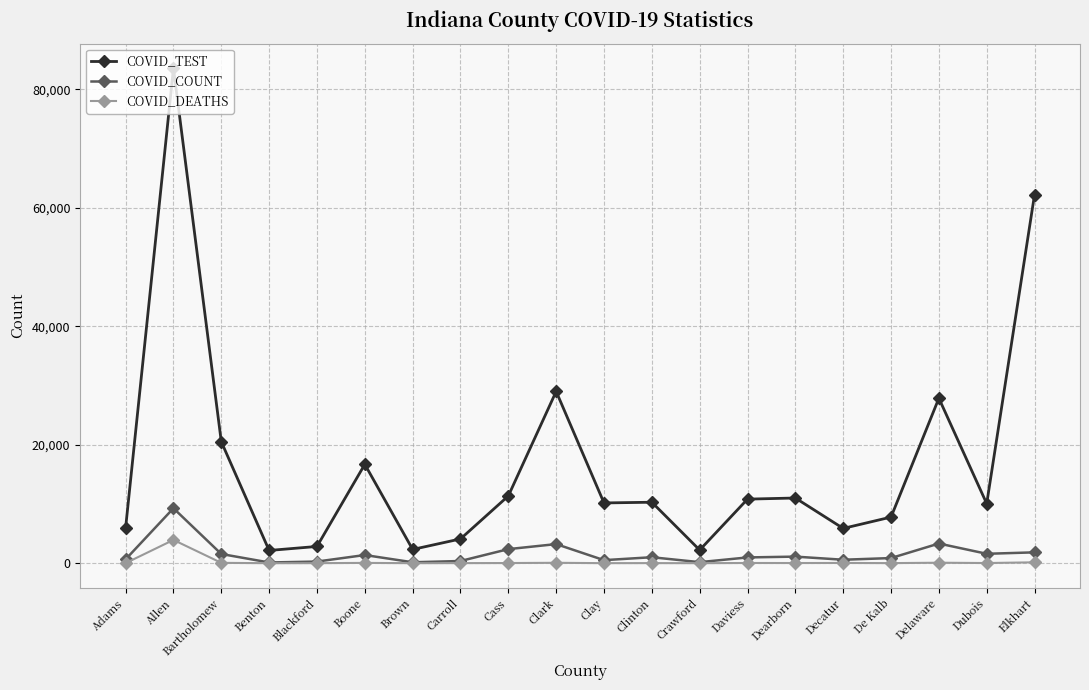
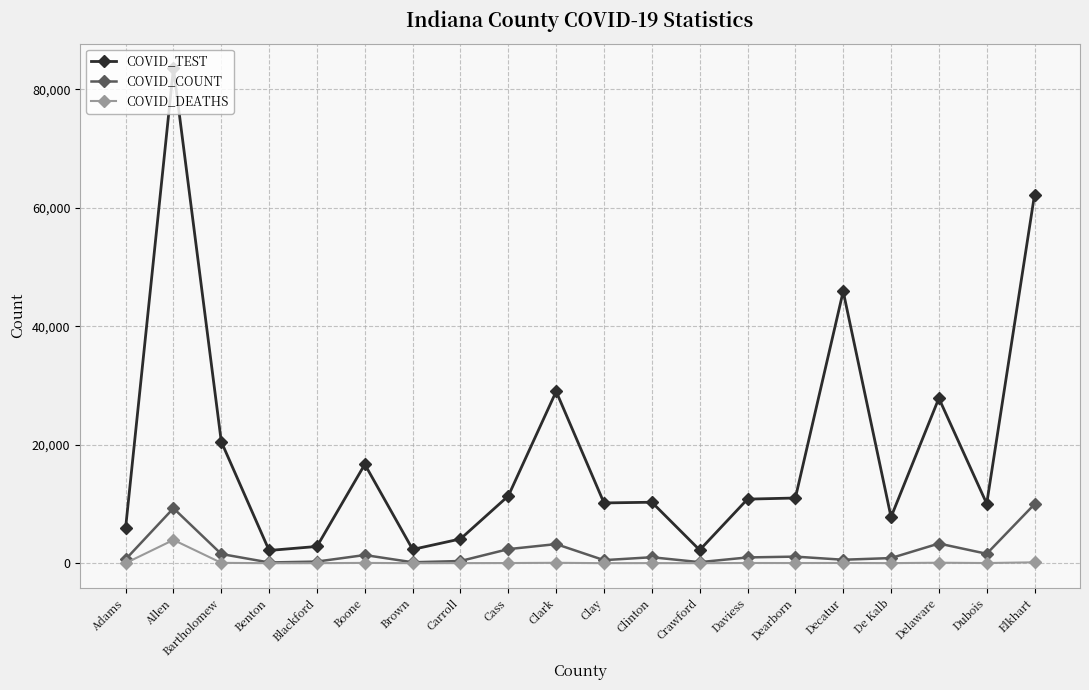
  {
    "COVID_TEST": {
      "Adams": "6,000",
      "Bartholomew": "21,000",
      "Benton": "2,000",
      "Blackford": "3,000",
      "Boone": "17,000",
      "Brown": "2,000",
      "Carroll": "4,000",
      "Cass": "11,000",
      "Clark": "29,000",
      "Clay": "10,000",
      "Clinton": "10,000",
      "Crawford": "2,000",
      "Daviess": "11,000",
      "Dearborn": "11,000",
-     "Decatur": "6,000",
+     "Decatur": "46,000",
      "De Kalb": "8,000",
      "Delaware": "28,000",
      "Dubois": "10,000",
      "Elkhart": "62,000"
    },
    "COVID_COUNT": {
      "Adams": "1,000",
      "Allen": "9,000",
      "Bartholomew": "2,000",
      "Boone": "1,000",
      "Cass": "2,000",
      "Clark": "3,000",
      "Clay": "1,000",
      "Clinton": "1,000",
      "Daviess": "1,000",
      "Dearborn": "1,000",
      "Decatur": "1,000",
      "De Kalb": "1,000",
      "Delaware": "3,000",
      "Dubois": "2,000",
-     "Elkhart": "2,000"
+     "Elkhart": "10,000"
    },
    "COVID_DEATHS": {
      "Adams": "0",
      "Allen": "4,000",
      "Bartholomew": "0",
      "Boone": "0",
      "Cass": "0",
      "Clark": "0",
      "Clay": "0",
      "Clinton": "0",
      "Daviess": "0",
      "Dearborn": "0",
      "Decatur": "0",
      "De Kalb": "0",
      "Delaware": "0",
      "Dubois": "0",
      "Elkhart": "0"
    }
  }
